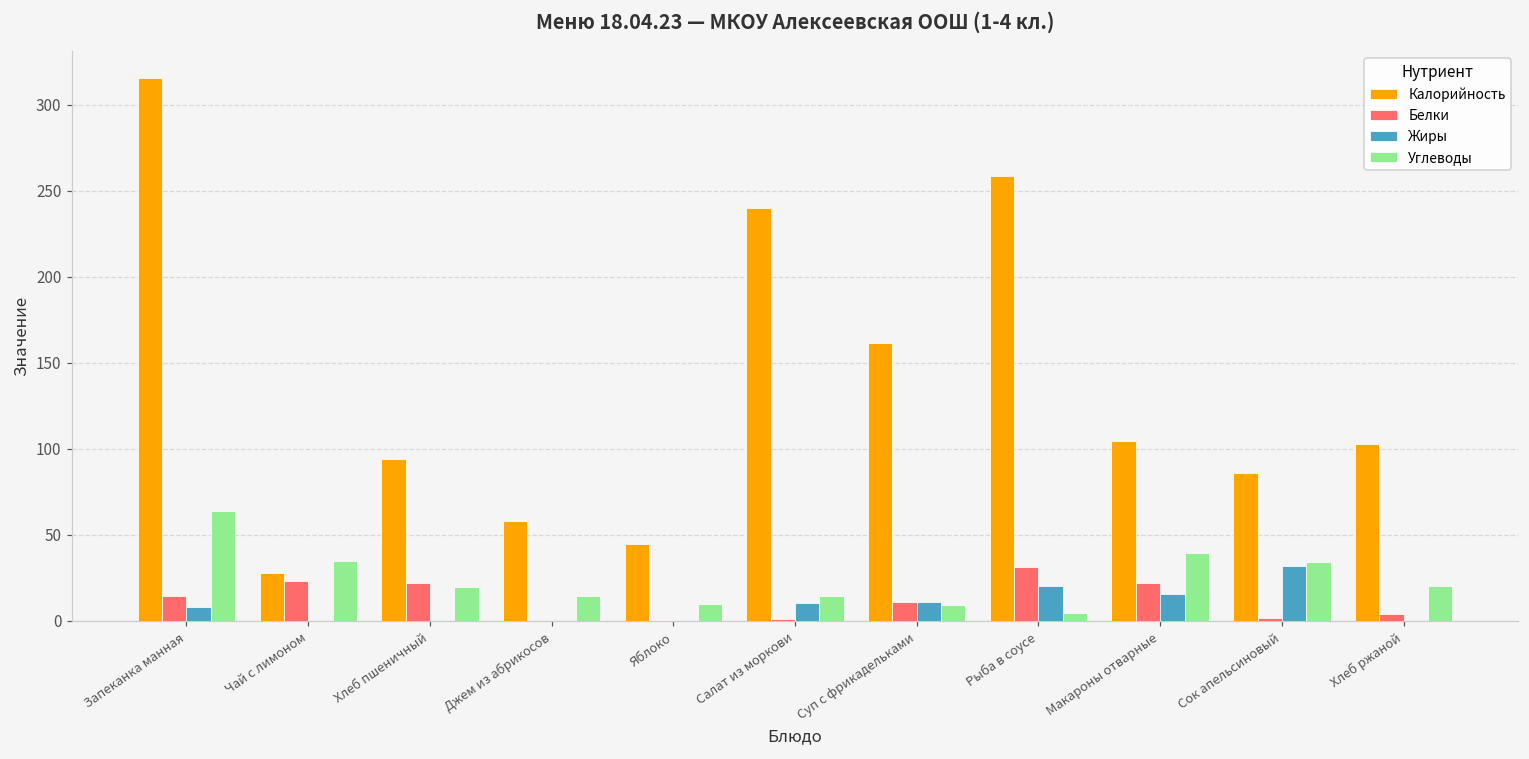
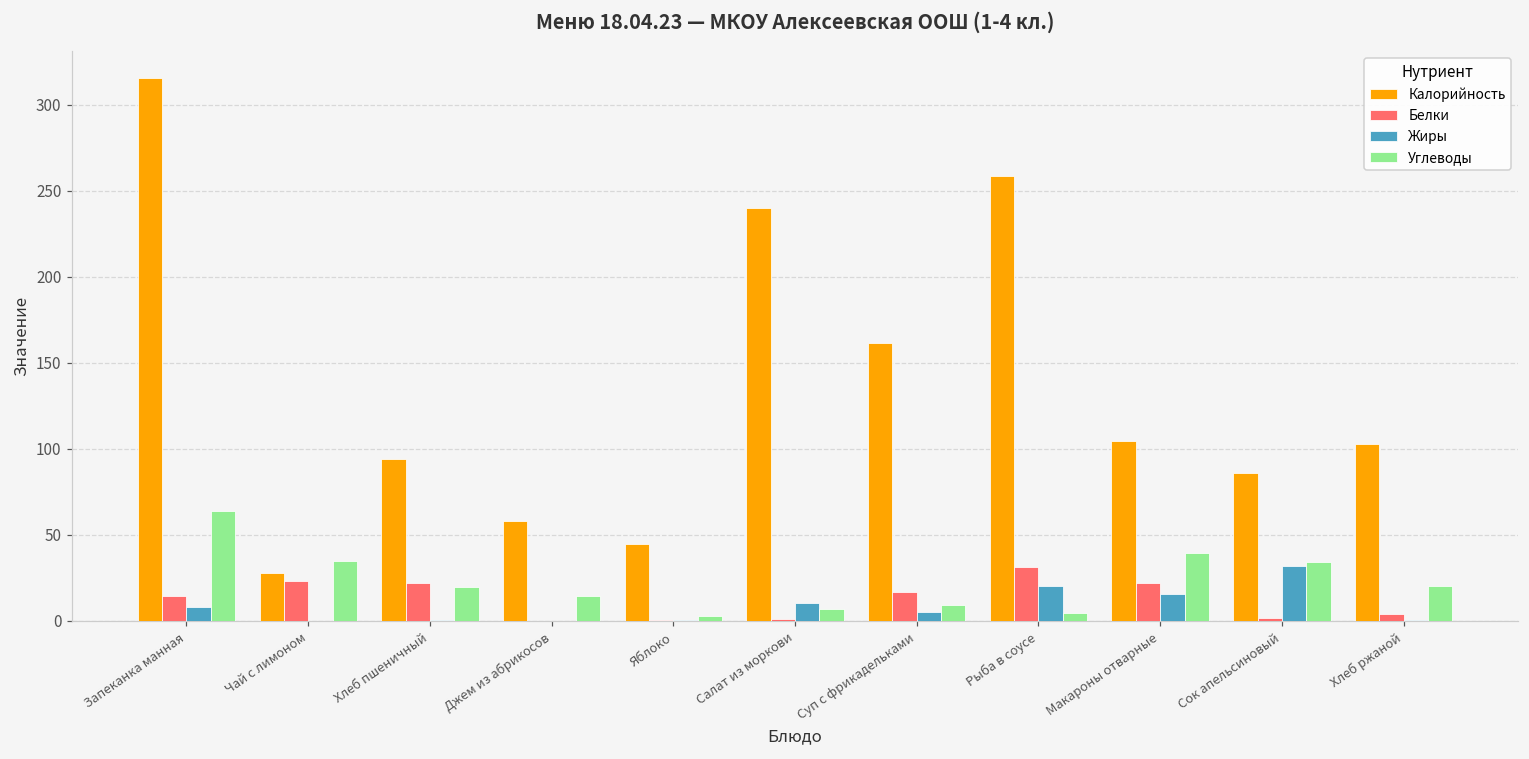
  {
    "Калорийность": {
      "Запеканка манная": 315,
      "Чай с лимоном": 28,
      "Хлеб пшеничный": 94,
      "Джем из абрикосов": 58,
      "Яблоко": 44,
      "Салат из моркови": 240,
      "Суп с фрикадельками": 161,
      "Рыба в соусе": 258,
      "Макароны отварные": 104,
      "Сок апельсиновый": 86,
      "Хлеб ржаной": 103
    },
    "Белки": {
      "Запеканка манная": 15,
      "Чай с лимоном": 23,
      "Хлеб пшеничный": 22,
-     "Суп с фрикадельками": 11,
+     "Суп с фрикадельками": 17,
      "Рыба в соусе": 31,
      "Макароны отварные": 22,
      "Хлеб ржаной": 4
    },
    "Жиры": {
      "Запеканка манная": 8,
      "Джем из абрикосов": 0,
      "Салат из моркови": 10,
-     "Суп с фрикадельками": 11,
+     "Суп с фрикадельками": 5,
      "Рыба в соусе": 20,
      "Макароны отварные": 16,
      "Сок апельсиновый": 32
    },
    "Углеводы": {
      "Запеканка манная": 64,
      "Чай с лимоном": 35,
      "Хлеб пшеничный": 20,
      "Джем из абрикосов": 14,
-     "Яблоко": 10,
-     "Салат из моркови": 14,
+     "Яблоко": 3,
+     "Салат из моркови": 7,
      "Суп с фрикадельками": 9,
      "Рыба в соусе": 4,
      "Макароны отварные": 39,
      "Сок апельсиновый": 34,
      "Хлеб ржаной": 20
    }
  }
